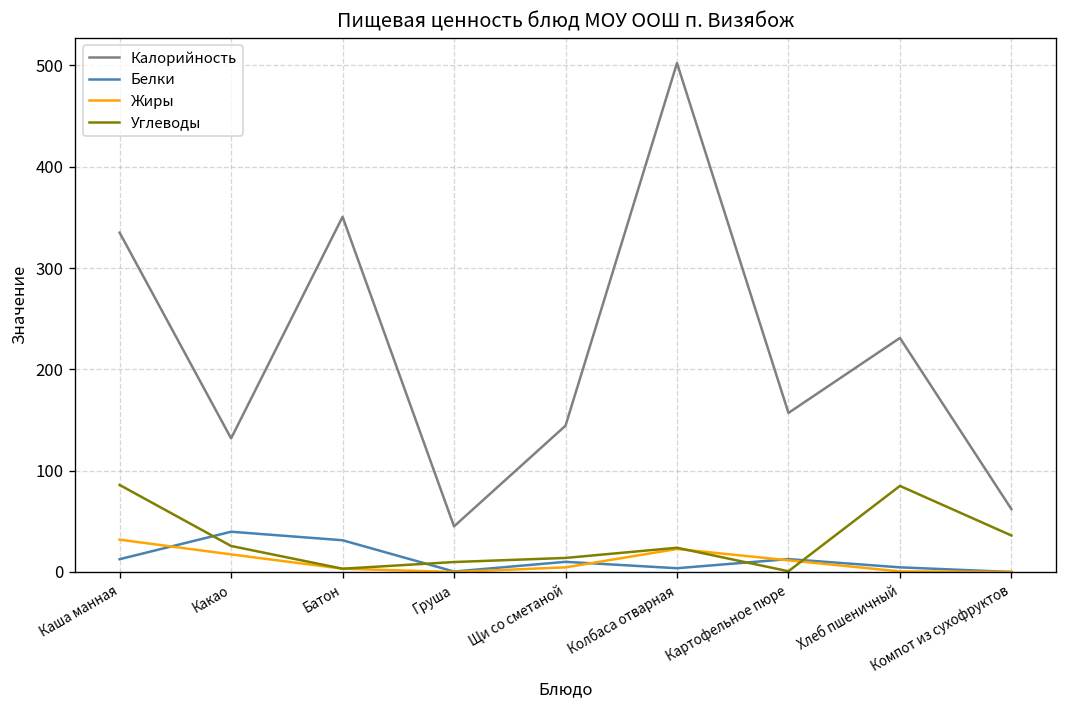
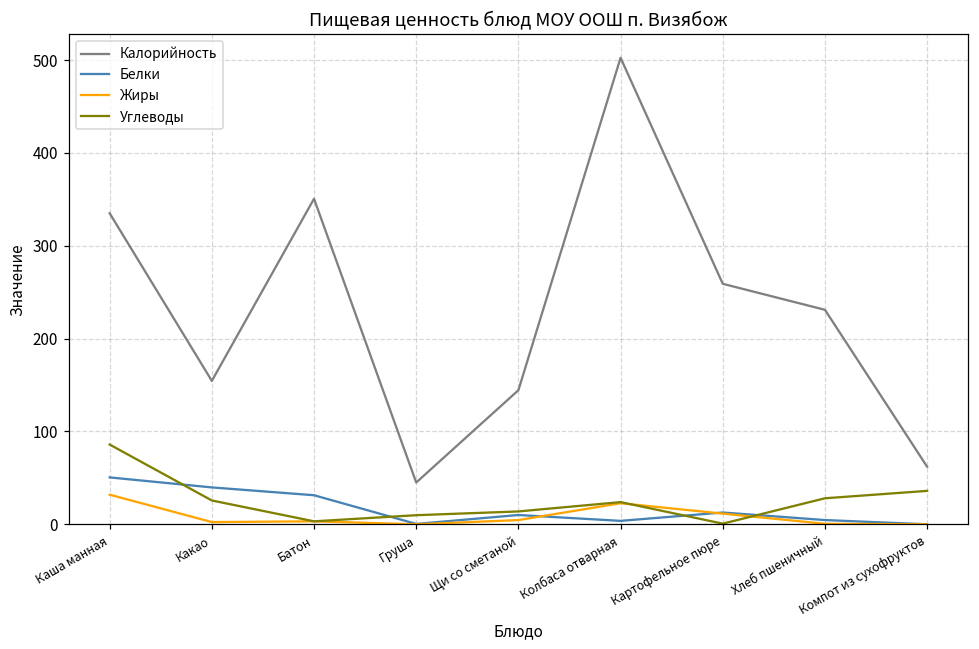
  {
    "Калорийность": {
      "Каша манная": 340,
-     "Какао": 130,
+     "Какао": 150,
      "Батон": 350,
      "Груша": 50,
      "Щи со сметаной": 140,
      "Колбаса отварная": 500,
-     "Картофельное пюре": 160,
+     "Картофельное пюре": 260,
      "Хлеб пшеничный": 230,
      "Компот из сухофруктов": 60
    },
    "Белки": {
-     "Каша манная": 10,
+     "Каша манная": 50,
      "Какао": 40,
      "Батон": 30,
      "Щи со сметаной": 10,
      "Колбаса отварная": 0,
      "Хлеб пшеничный": 0
    },
    "Жиры": {
      "Каша манная": 30,
-     "Какао": 20,
+     "Какао": 0,
      "Щи со сметаной": 0,
      "Хлеб пшеничный": 0
    },
    "Углеводы": {
      "Каша манная": 90,
      "Какао": 30,
      "Груша": 10,
      "Щи со сметаной": 10,
      "Картофельное пюре": 0,
-     "Хлеб пшеничный": 80,
+     "Хлеб пшеничный": 30,
      "Компот из сухофруктов": 40
    }
  }
